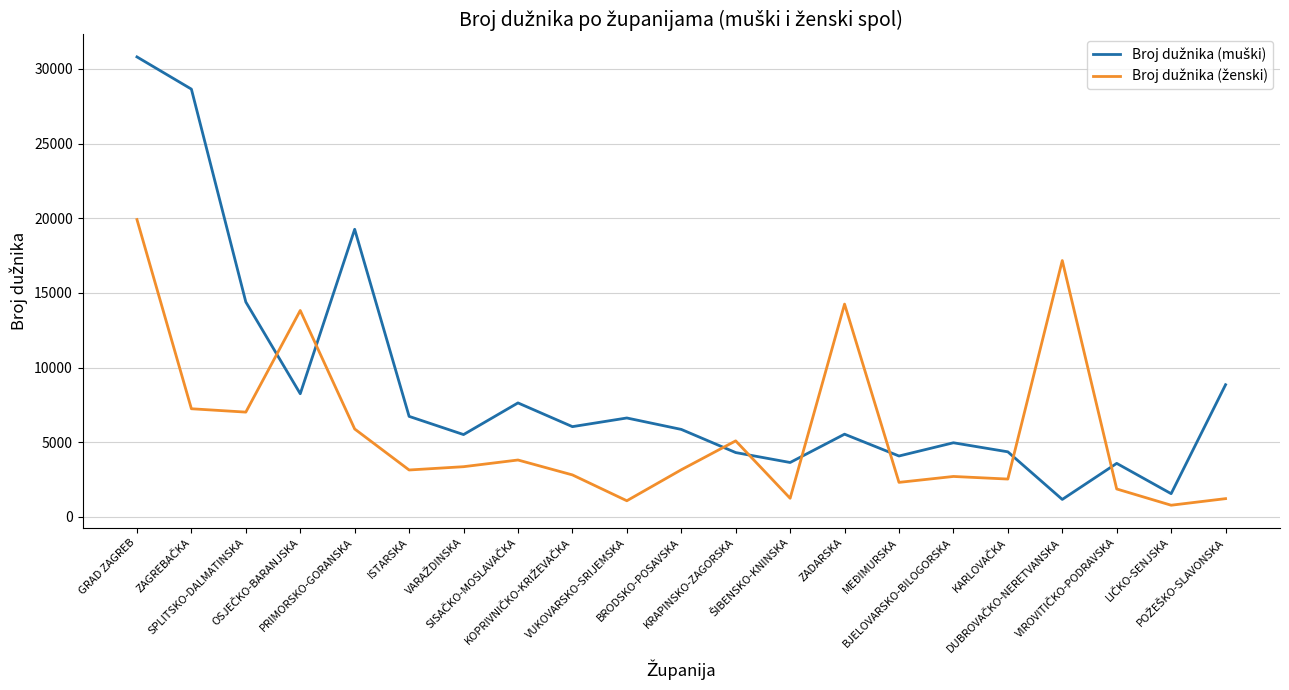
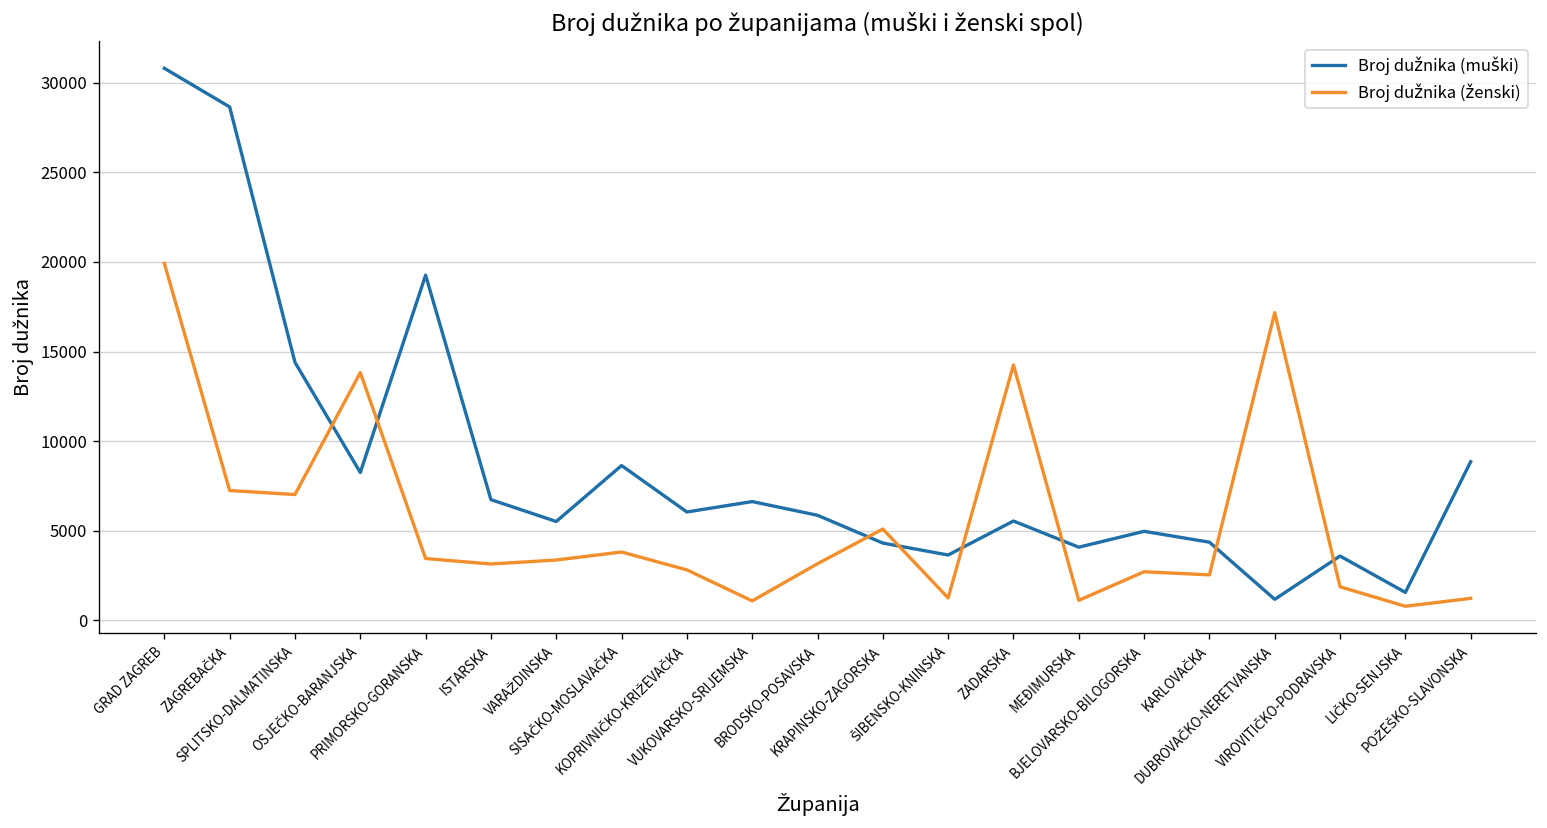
  {
    "Broj dužnika (muški)": {
      "GRAD ZAGREB": 30800,
      "ZAGREBAČKA": 28700,
      "SPLITSKO-DALMATINSKA": 14400,
      "OSJEČKO-BARANJSKA": 8300,
      "PRIMORSKO-GORANSKA": 19300,
      "ISTARSKA": 6700,
      "VARAŽDINSKA": 5500,
-     "SISAČKO-MOSLAVAČKA": 7600,
+     "SISAČKO-MOSLAVAČKA": 8600,
      "KOPRIVNIČKO-KRIŽEVAČKA": 6000,
      "VUKOVARSKO-SRIJEMSKA": 6600,
      "BRODSKO-POSAVSKA": 5900,
      "KRAPINSKO-ZAGORSKA": 4300,
      "ŠIBENSKO-KNINSKA": 3600,
      "ZADARSKA": 5500,
      "MEĐIMURSKA": 4100,
      "BJELOVARSKO-BILOGORSKA": 5000,
      "KARLOVAČKA": 4400,
      "DUBROVAČKO-NERETVANSKA": 1200,
      "VIROVITIČKO-PODRAVSKA": 3600,
      "LIČKO-SENJSKA": 1600,
      "POŽEŠKO-SLAVONSKA": 8900
    },
    "Broj dužnika (ženski)": {
      "GRAD ZAGREB": 19900,
      "ZAGREBAČKA": 7200,
      "SPLITSKO-DALMATINSKA": 7000,
      "OSJEČKO-BARANJSKA": 13800,
-     "PRIMORSKO-GORANSKA": 5900,
+     "PRIMORSKO-GORANSKA": 3500,
      "ISTARSKA": 3100,
      "VARAŽDINSKA": 3400,
      "SISAČKO-MOSLAVAČKA": 3800,
      "KOPRIVNIČKO-KRIŽEVAČKA": 2800,
      "VUKOVARSKO-SRIJEMSKA": 1100,
      "BRODSKO-POSAVSKA": 3200,
      "KRAPINSKO-ZAGORSKA": 5100,
      "ŠIBENSKO-KNINSKA": 1300,
      "ZADARSKA": 14300,
-     "MEĐIMURSKA": 2300,
+     "MEĐIMURSKA": 1100,
      "BJELOVARSKO-BILOGORSKA": 2700,
      "KARLOVAČKA": 2500,
      "DUBROVAČKO-NERETVANSKA": 17200,
      "VIROVITIČKO-PODRAVSKA": 1900,
      "LIČKO-SENJSKA": 800,
      "POŽEŠKO-SLAVONSKA": 1200
    }
  }
